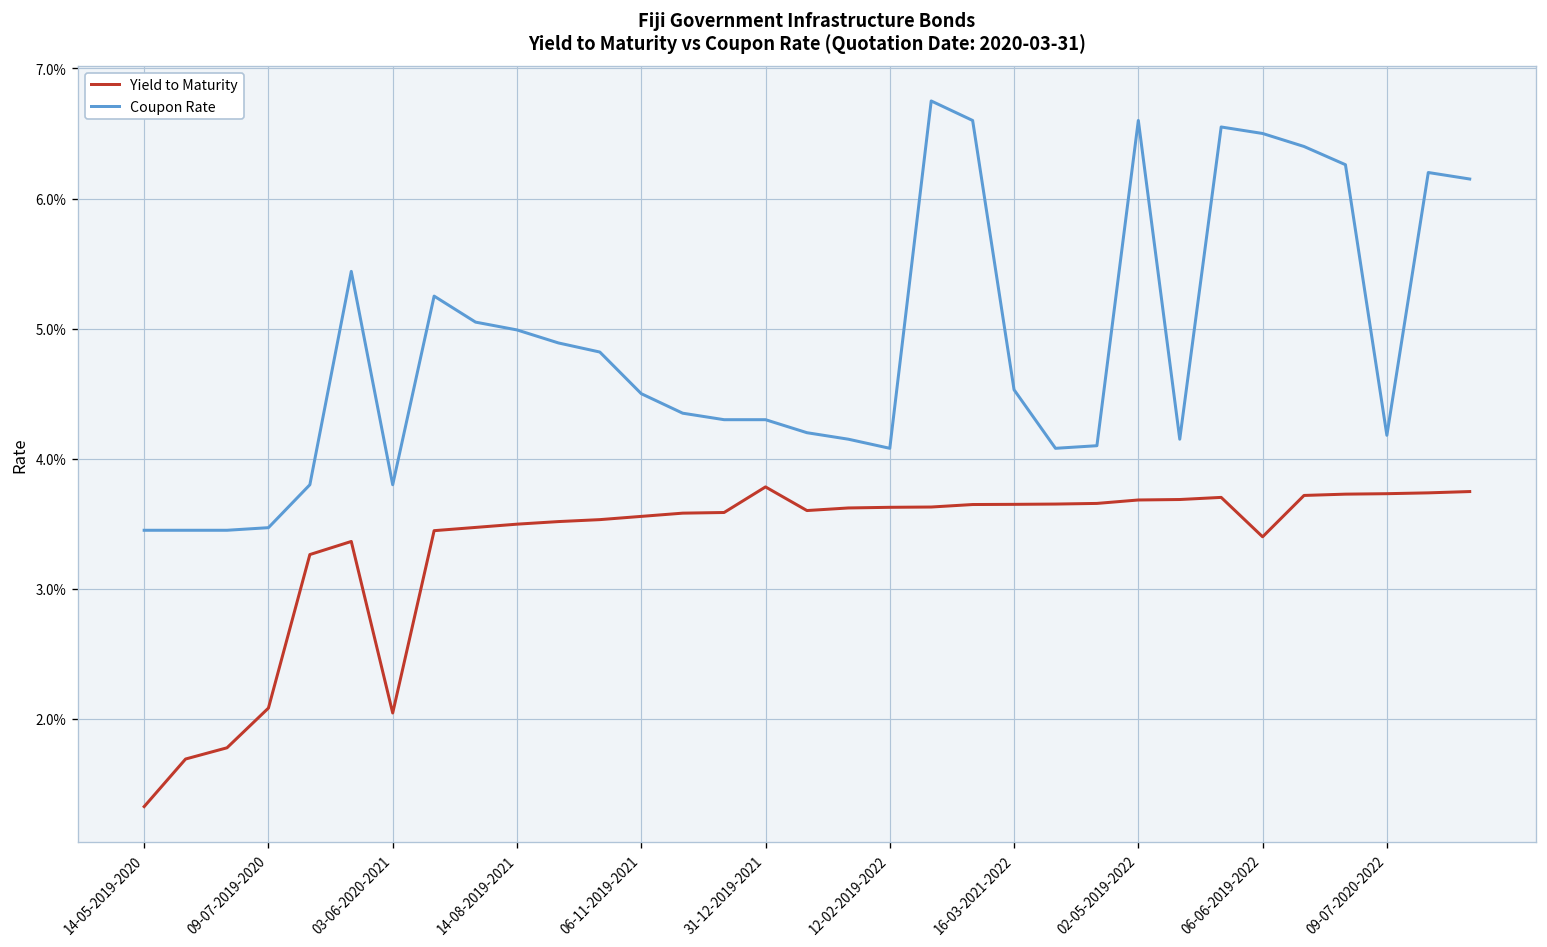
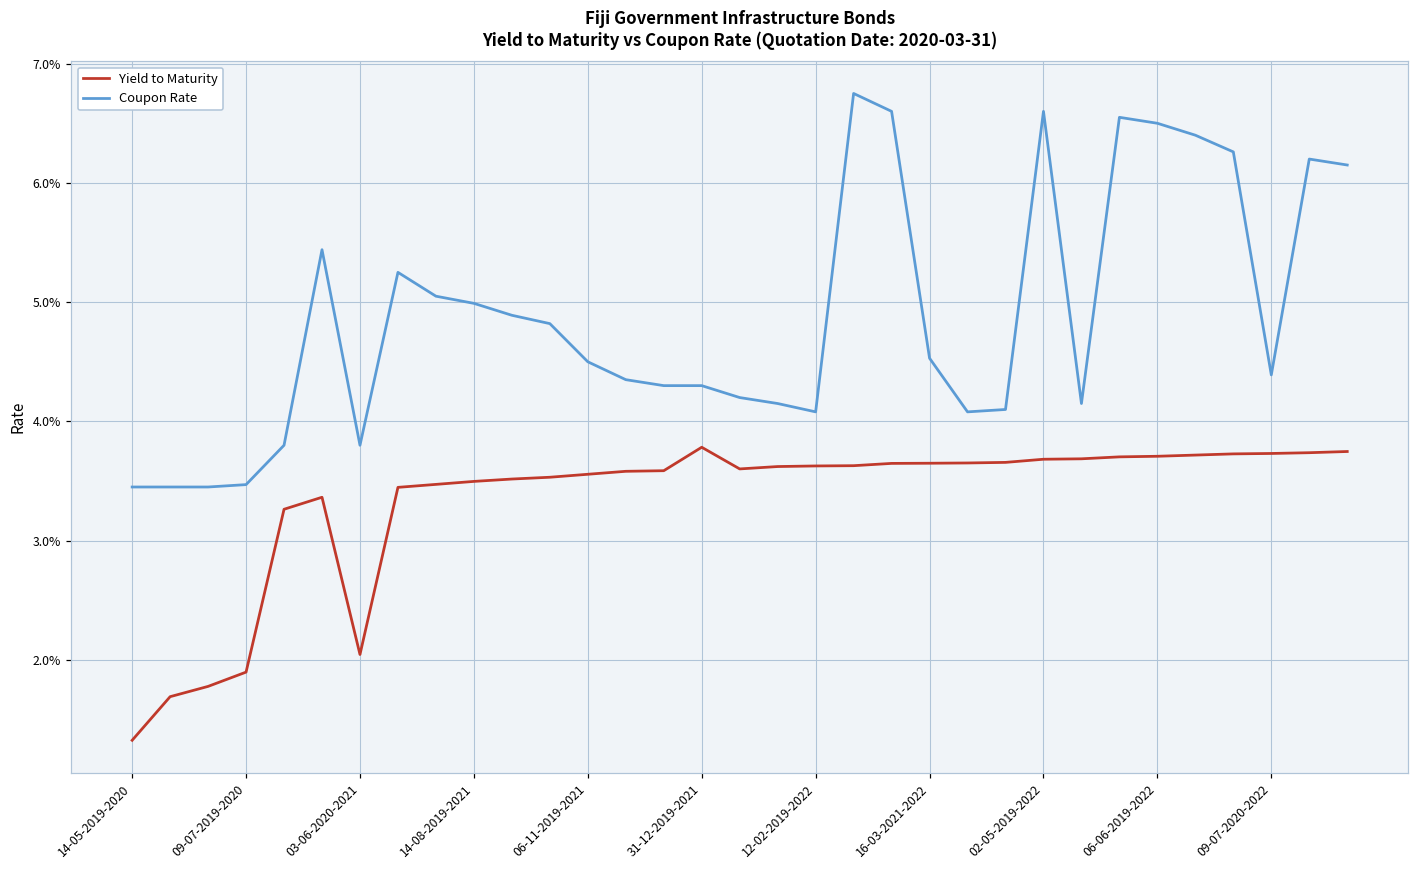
  {
    "Yield to Maturity": {
      "14-05-2019-2020": "1.33%",
-     "09-07-2019-2020": "2.08%",
+     "09-07-2019-2020": "1.90%",
      "03-06-2020-2021": "2.05%",
      "14-08-2019-2021": "3.50%",
      "06-11-2019-2021": "3.56%",
      "31-12-2019-2021": "3.78%",
      "12-02-2019-2022": "3.63%",
      "16-03-2021-2022": "3.65%",
      "02-05-2019-2022": "3.68%",
-     "06-06-2019-2022": "3.40%",
+     "06-06-2019-2022": "3.71%",
      "09-07-2020-2022": "3.73%"
    },
    "Coupon Rate": {
      "14-05-2019-2020": "3.45%",
      "09-07-2019-2020": "3.47%",
      "03-06-2020-2021": "3.80%",
      "14-08-2019-2021": "4.99%",
      "06-11-2019-2021": "4.50%",
      "31-12-2019-2021": "4.30%",
      "12-02-2019-2022": "4.08%",
      "16-03-2021-2022": "4.53%",
      "02-05-2019-2022": "6.60%",
      "06-06-2019-2022": "6.50%",
-     "09-07-2020-2022": "4.18%"
+     "09-07-2020-2022": "4.39%"
    }
  }
